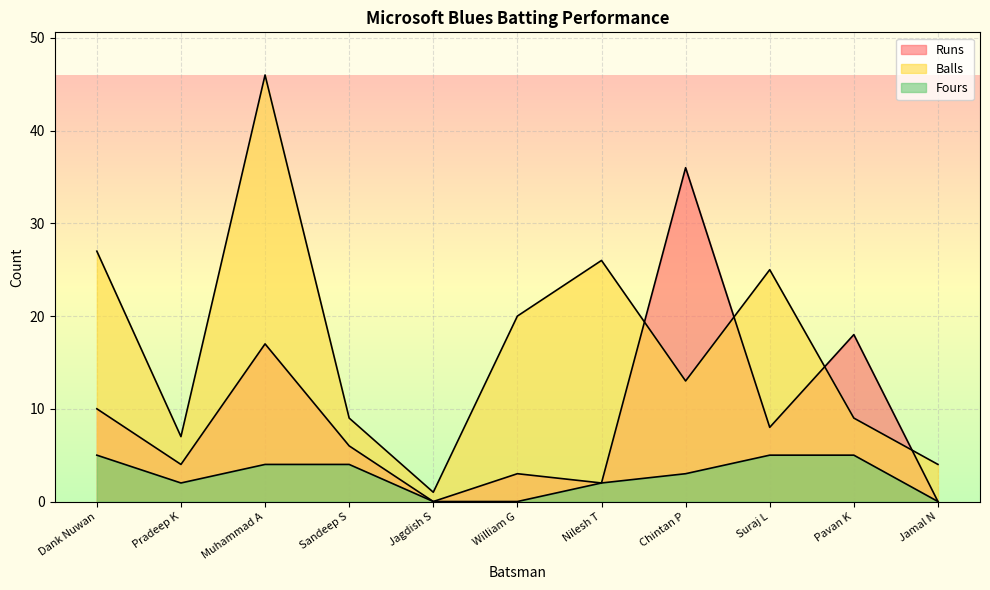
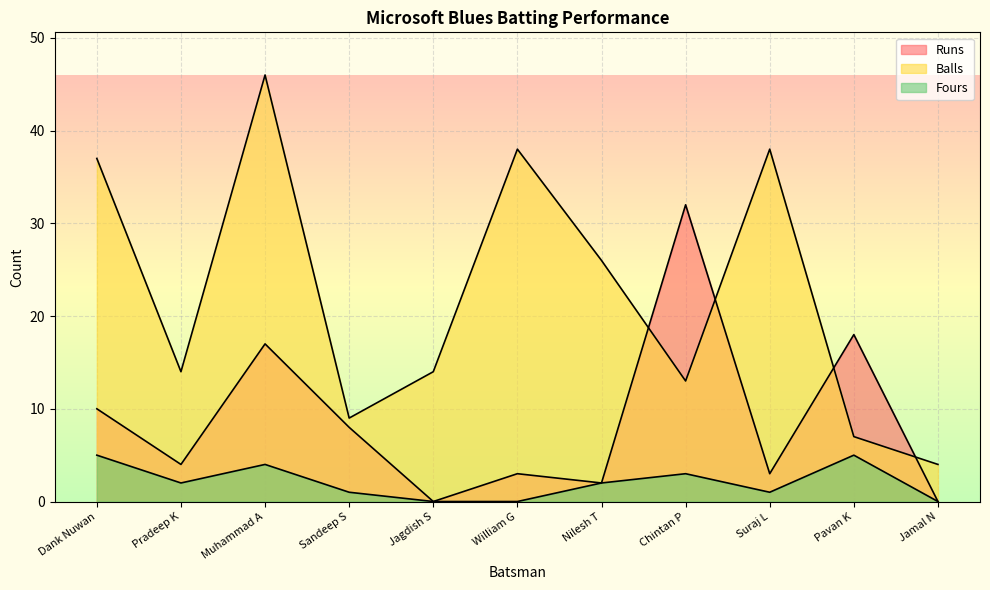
  {
    "Runs": {
      "Dank Nuwan": 10,
      "Pradeep K": 4,
      "Muhammad A": 17,
-     "Sandeep S": 6,
+     "Sandeep S": 8,
      "William G": 3,
-     "Chintan P": 36,
-     "Suraj L": 8,
+     "Chintan P": 32,
+     "Suraj L": 3,
      "Pavan K": 18
    },
    "Balls": {
-     "Dank Nuwan": 27,
-     "Pradeep K": 7,
+     "Dank Nuwan": 37,
+     "Pradeep K": 14,
      "Muhammad A": 46,
      "Sandeep S": 9,
-     "Jagdish S": 1,
-     "William G": 20,
+     "Jagdish S": 14,
+     "William G": 38,
      "Nilesh T": 26,
      "Chintan P": 13,
-     "Suraj L": 25,
-     "Pavan K": 9,
+     "Suraj L": 38,
+     "Pavan K": 7,
      "Jamal N": 4
    },
    "Fours": {
      "Dank Nuwan": 5,
      "Pradeep K": 2,
      "Muhammad A": 4,
-     "Sandeep S": 4,
+     "Sandeep S": 1,
      "William G": 0,
      "Chintan P": 3,
-     "Suraj L": 5,
+     "Suraj L": 1,
      "Pavan K": 5
    }
  }
